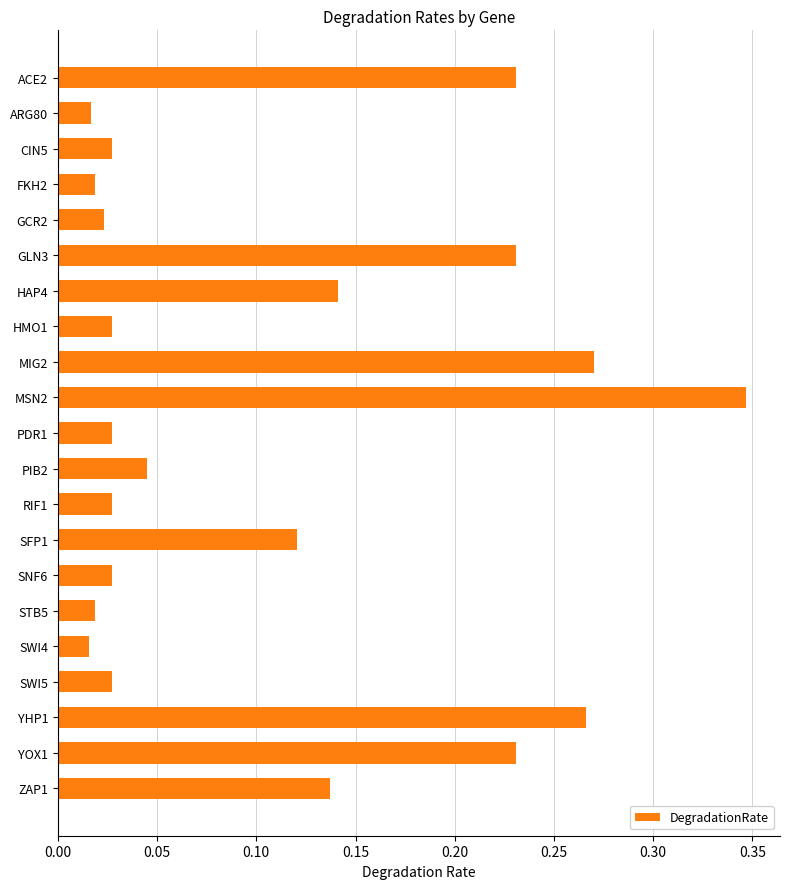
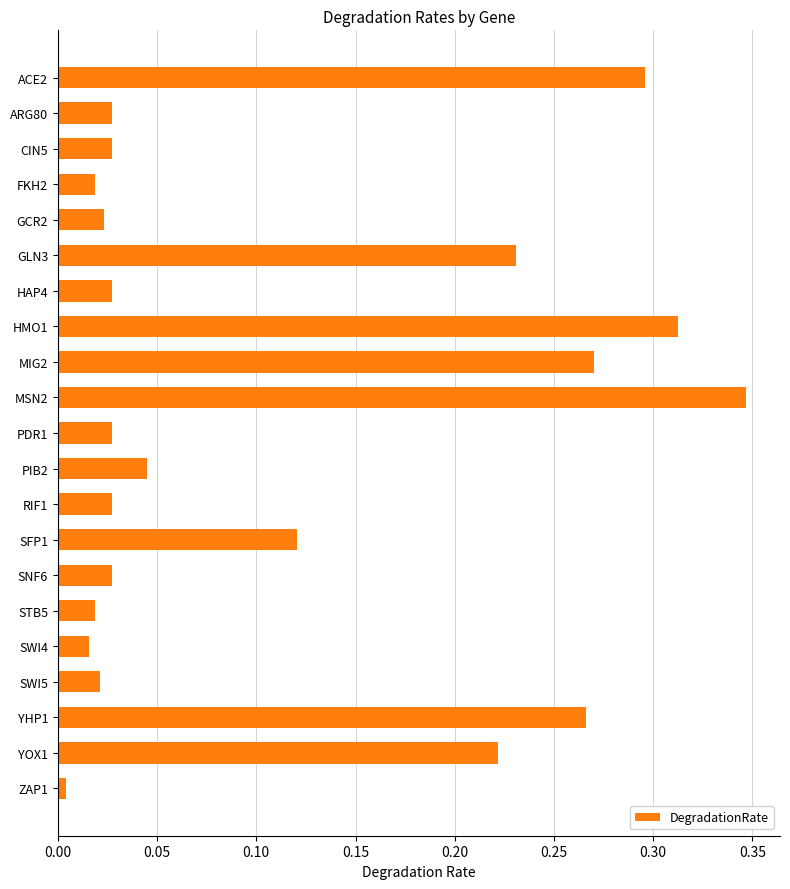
  {
-   "ACE2": 0.231,
-   "ARG80": 0.017,
+   "ACE2": 0.296,
+   "ARG80": 0.027,
    "CIN5": 0.027,
    "FKH2": 0.019,
    "GCR2": 0.023,
    "GLN3": 0.231,
-   "HAP4": 0.141,
-   "HMO1": 0.027,
+   "HAP4": 0.027,
+   "HMO1": 0.312,
    "MIG2": 0.270,
    "MSN2": 0.347,
    "PDR1": 0.027,
    "PIB2": 0.045,
    "RIF1": 0.027,
    "SFP1": 0.121,
    "SNF6": 0.027,
    "STB5": 0.019,
    "SWI4": 0.016,
-   "SWI5": 0.027,
+   "SWI5": 0.021,
    "YHP1": 0.266,
-   "YOX1": 0.231,
-   "ZAP1": 0.137
+   "YOX1": 0.222,
+   "ZAP1": 0.004
  }
